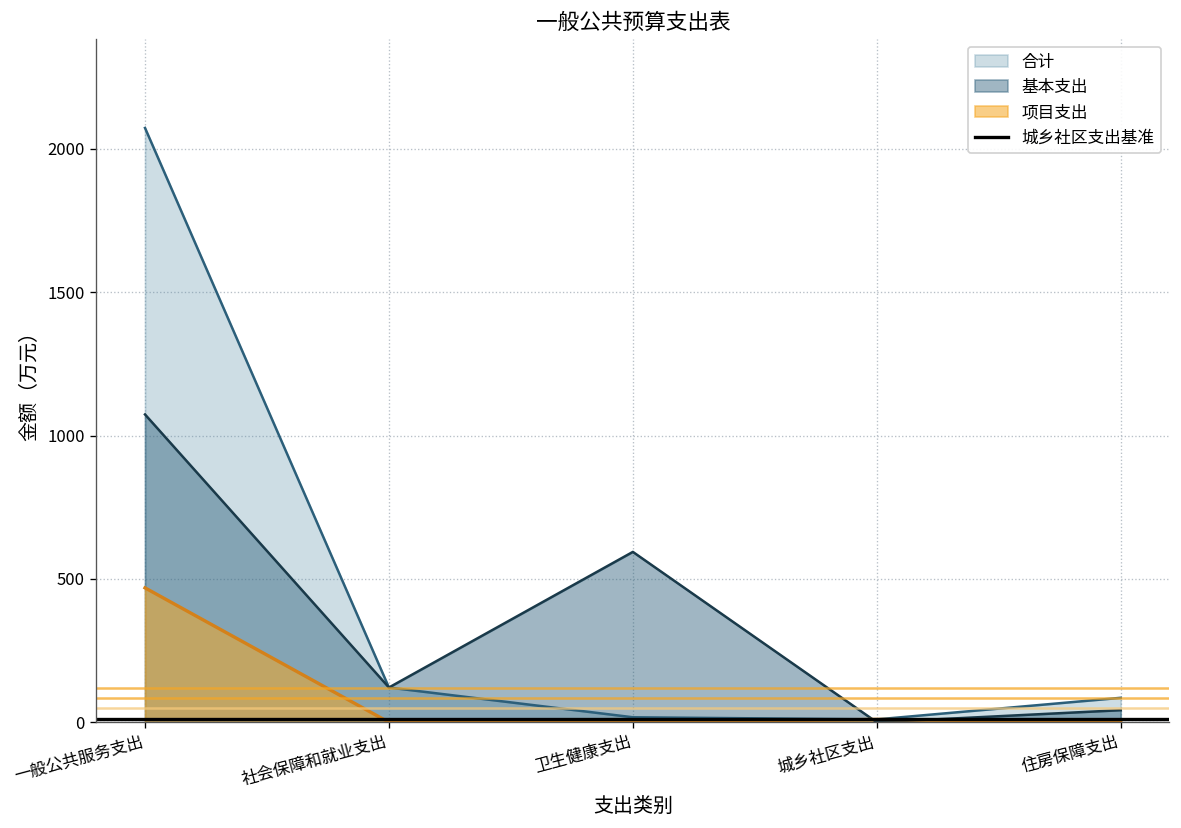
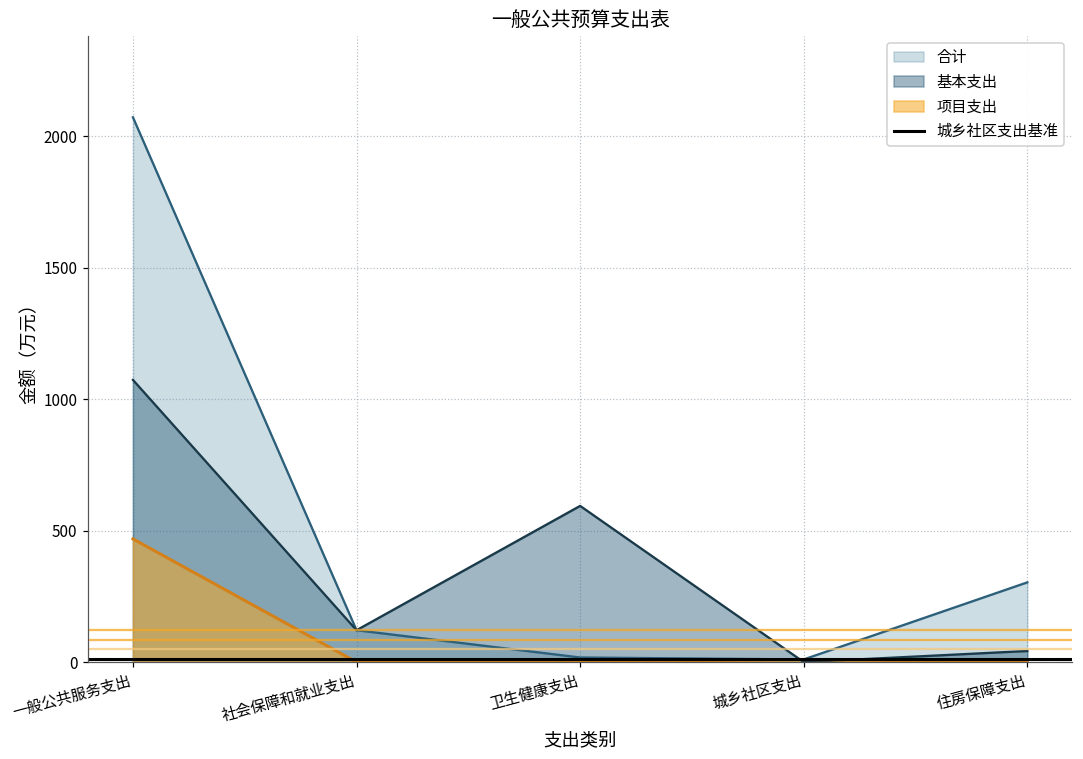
  {
    "合计": {
      "一般公共服务支出": 2070,
      "卫生健康支出": 20,
-     "住房保障支出": 90
+     "住房保障支出": 300
    },
    "基本支出": {
      "一般公共服务支出": 1070,
      "卫生健康支出": 590,
      "住房保障支出": 40
    },
    "项目支出": {
      "一般公共服务支出": 470,
      "社会保障和就业支出": 0,
      "卫生健康支出": 0,
      "住房保障支出": 0
    }
  }
